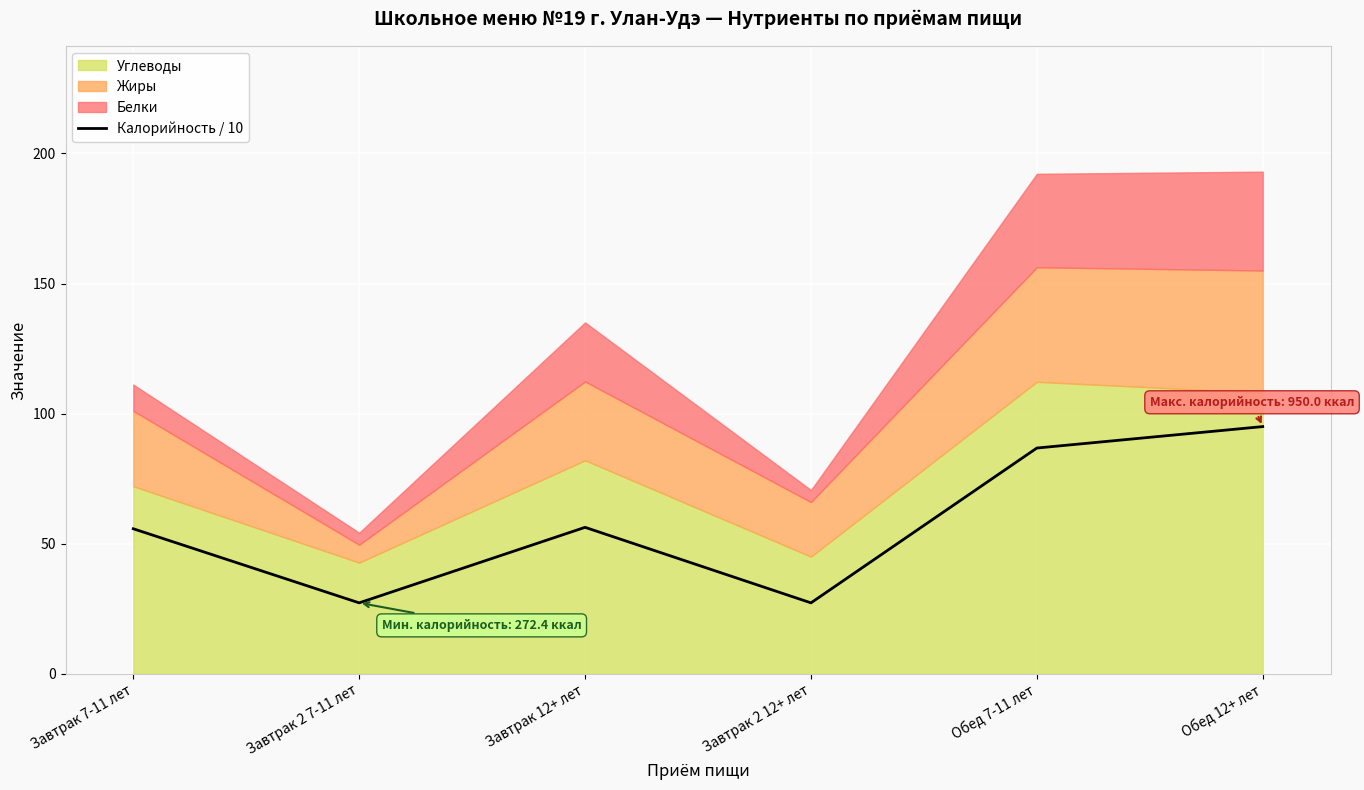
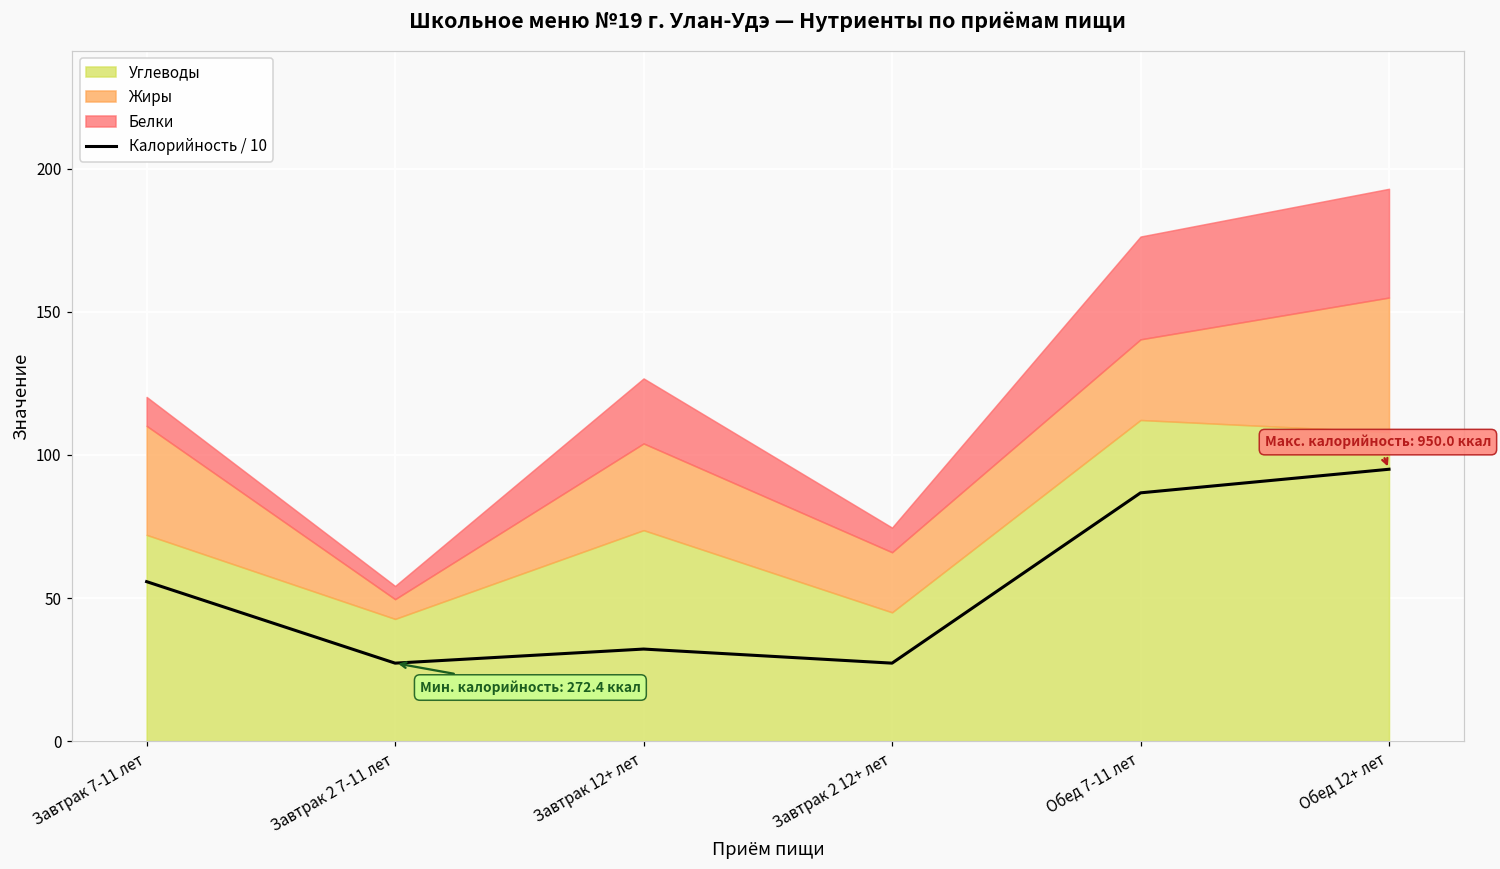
  {
    "Калорийность / 10": {
      "Завтрак 7-11 лет": 56,
-     "Завтрак 12+ лет": 56,
+     "Завтрак 12+ лет": 32,
      "Завтрак 2 12+ лет": 27,
      "Обед 7-11 лет": 87,
      "Обед 12+ лет": 95
    },
    "Углеводы": {
      "Завтрак 7-11 лет": 72,
      "Завтрак 2 7-11 лет": 43,
-     "Завтрак 12+ лет": 82,
+     "Завтрак 12+ лет": 74,
      "Завтрак 2 12+ лет": 45,
      "Обед 7-11 лет": 112
    },
    "Жиры": {
-     "Завтрак 7-11 лет": 29,
+     "Завтрак 7-11 лет": 38,
      "Завтрак 2 7-11 лет": 7,
      "Завтрак 12+ лет": 30,
      "Завтрак 2 12+ лет": 21,
-     "Обед 7-11 лет": 44,
+     "Обед 7-11 лет": 28,
      "Обед 12+ лет": 47
    },
    "Белки": {
      "Завтрак 7-11 лет": 10,
      "Завтрак 2 7-11 лет": 5,
      "Завтрак 12+ лет": 23,
-     "Завтрак 2 12+ лет": 5,
+     "Завтрак 2 12+ лет": 9,
      "Обед 7-11 лет": 36,
      "Обед 12+ лет": 38
    }
  }
